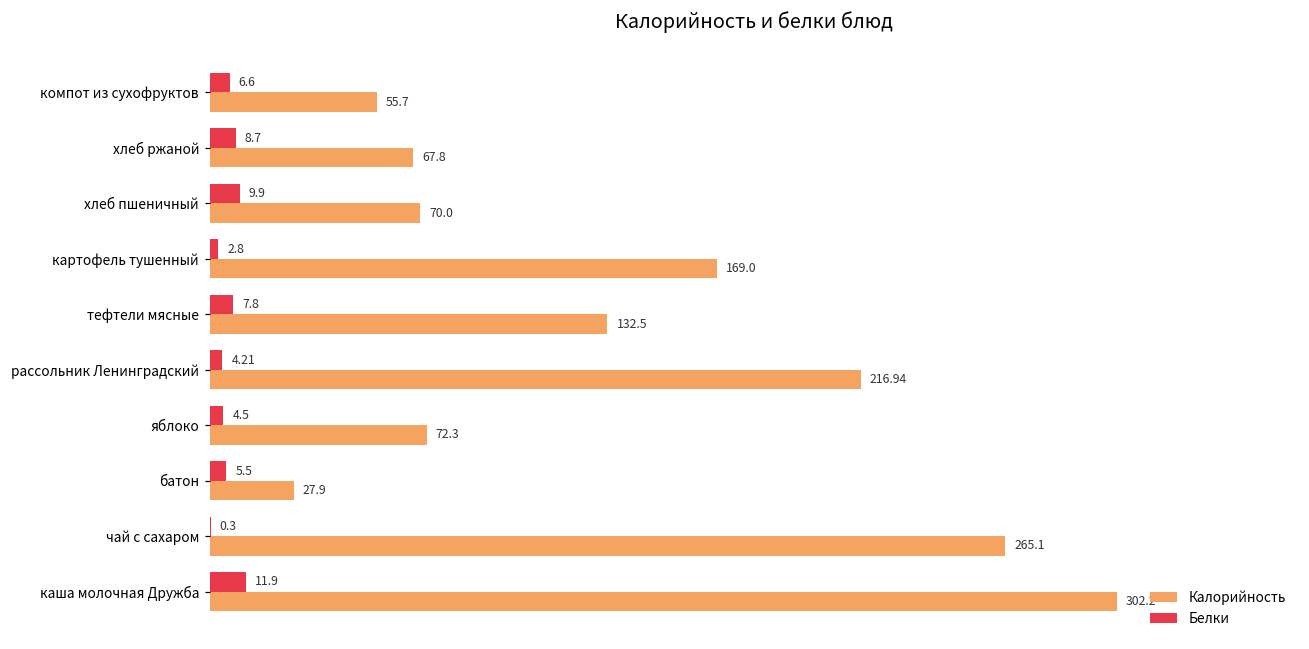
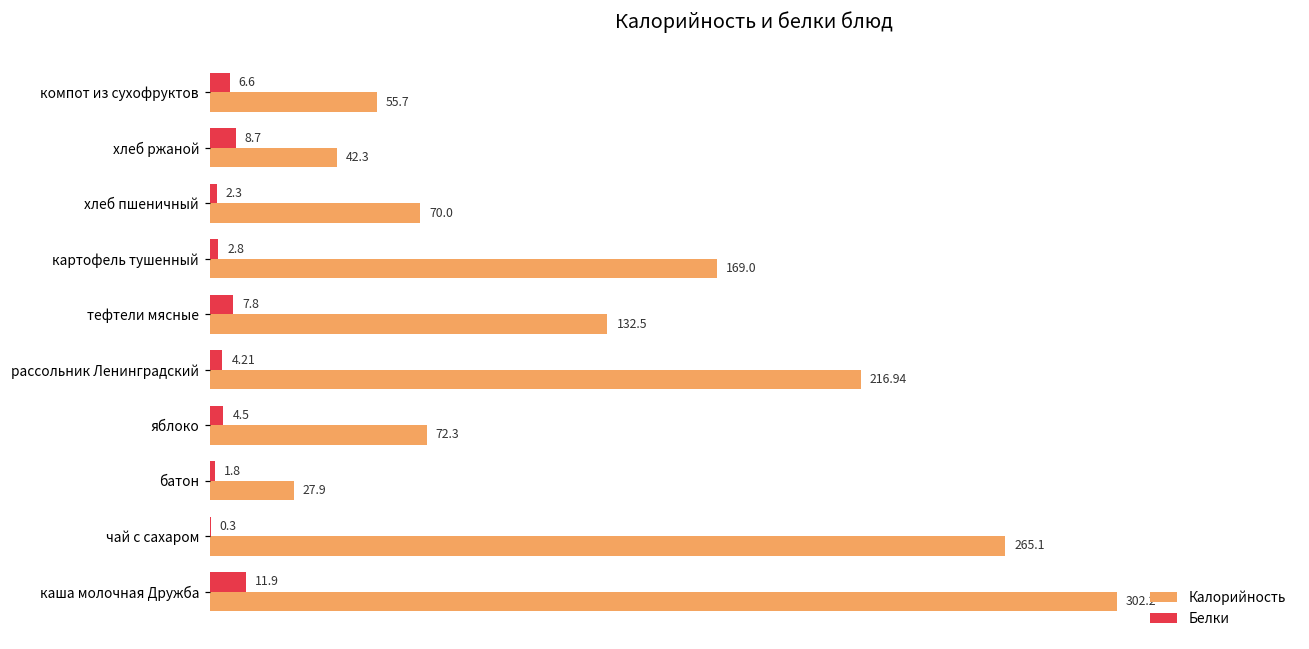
  {
    "Калорийность": {
      "компот из сухофруктов": 55.7,
-     "хлеб ржаной": 67.8,
+     "хлеб ржаной": 42.3,
      "хлеб пшеничный": 70.0,
      "картофель тушенный": 169.0,
      "тефтели мясные": 132.5,
      "рассольник Ленинградский": 216.94,
      "яблоко": 72.3,
      "батон": 27.9,
      "чай с сахаром": 265.1,
      "каша молочная Дружба": 302.2
    },
    "Белки": {
      "компот из сухофруктов": 6.6,
      "хлеб ржаной": 8.7,
-     "хлеб пшеничный": 9.9,
+     "хлеб пшеничный": 2.3,
      "картофель тушенный": 2.8,
      "тефтели мясные": 7.8,
      "рассольник Ленинградский": 4.21,
      "яблоко": 4.5,
-     "батон": 5.5,
+     "батон": 1.8,
      "чай с сахаром": 0.3,
      "каша молочная Дружба": 11.9
    }
  }
